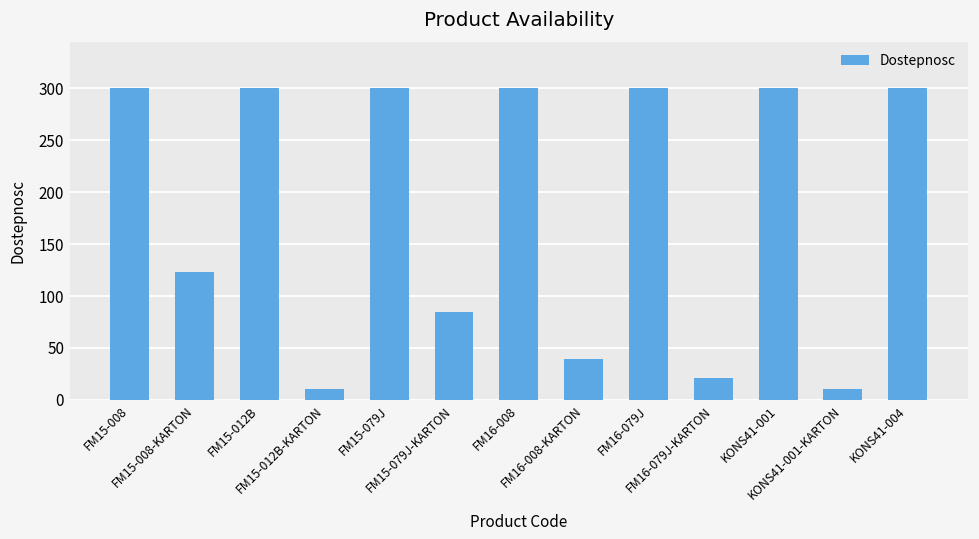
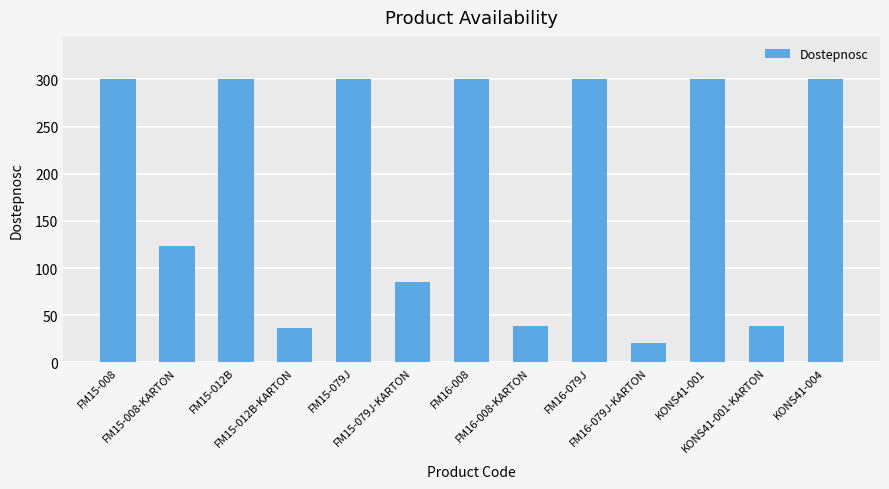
  {
    "FM15-008": 300,
    "FM15-008-KARTON": 120,
    "FM15-012B": 300,
-   "FM15-012B-KARTON": 10,
+   "FM15-012B-KARTON": 40,
    "FM15-079J": 300,
    "FM15-079J-KARTON": 90,
    "FM16-008": 300,
    "FM16-008-KARTON": 40,
    "FM16-079J": 300,
    "FM16-079J-KARTON": 20,
    "KONS41-001": 300,
-   "KONS41-001-KARTON": 10,
+   "KONS41-001-KARTON": 40,
    "KONS41-004": 300
  }
